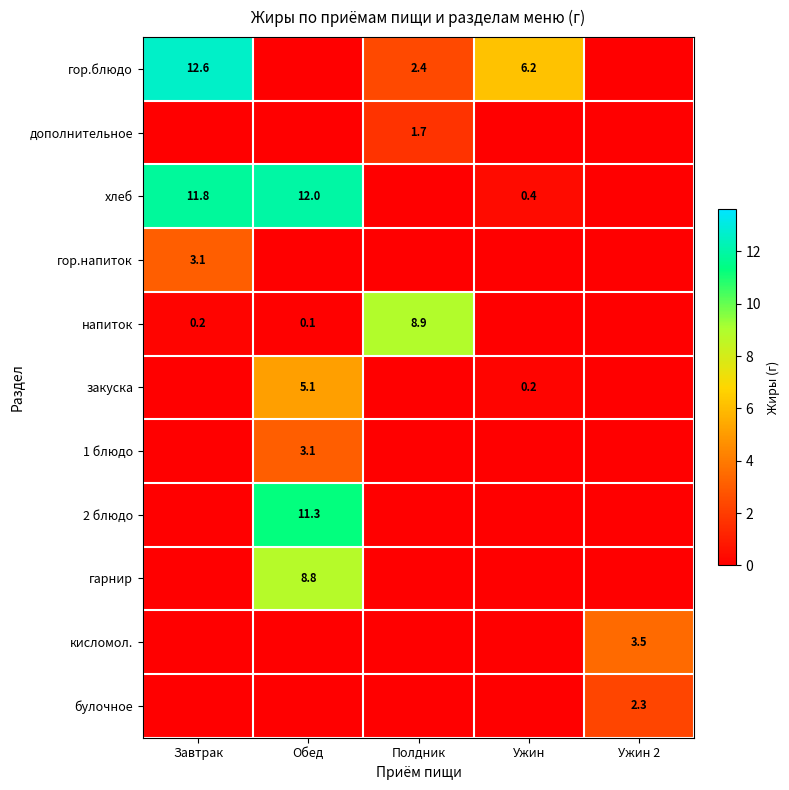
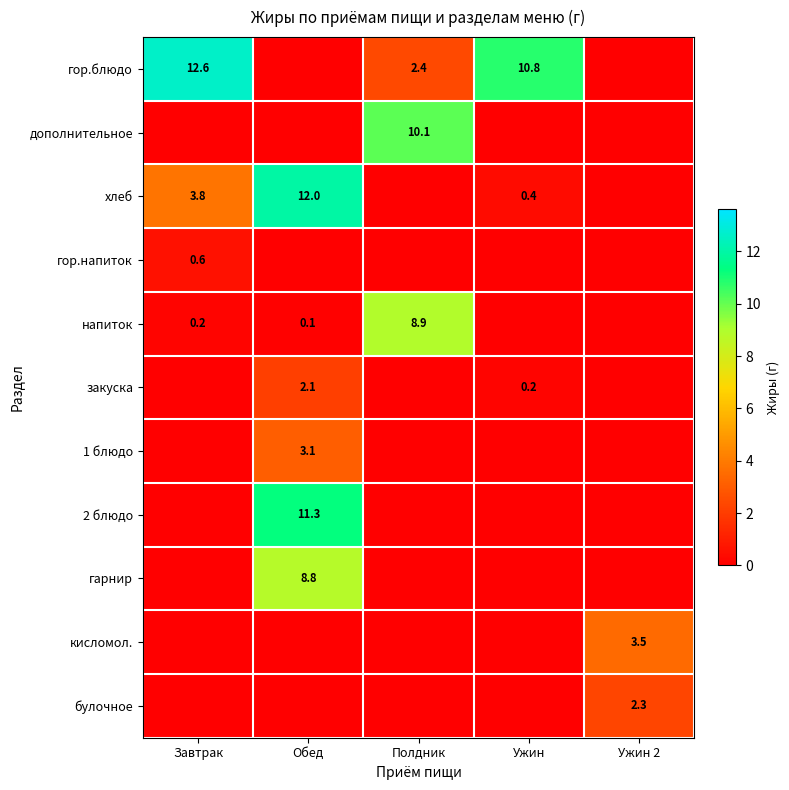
  {
    "гор.блюдо": {
      "Завтрак": 12.6,
      "Полдник": 2.4,
-     "Ужин": 6.2
+     "Ужин": 10.8
    },
    "дополнительное": {
-     "Полдник": 1.7
+     "Полдник": 10.1
    },
    "хлеб": {
-     "Завтрак": 11.8,
+     "Завтрак": 3.8,
      "Обед": 12.0,
      "Ужин": 0.4
    },
    "гор.напиток": {
-     "Завтрак": 3.1
+     "Завтрак": 0.6
    },
    "напиток": {
      "Завтрак": 0.2,
      "Обед": 0.1,
      "Полдник": 8.9
    },
    "закуска": {
-     "Обед": 5.1,
+     "Обед": 2.1,
      "Ужин": 0.2
    },
    "1 блюдо": {
      "Обед": 3.1
    },
    "2 блюдо": {
      "Обед": 11.3
    },
    "гарнир": {
      "Обед": 8.8
    },
    "кисломол.": {
      "Ужин 2": 3.5
    },
    "булочное": {
      "Ужин 2": 2.3
    }
  }
